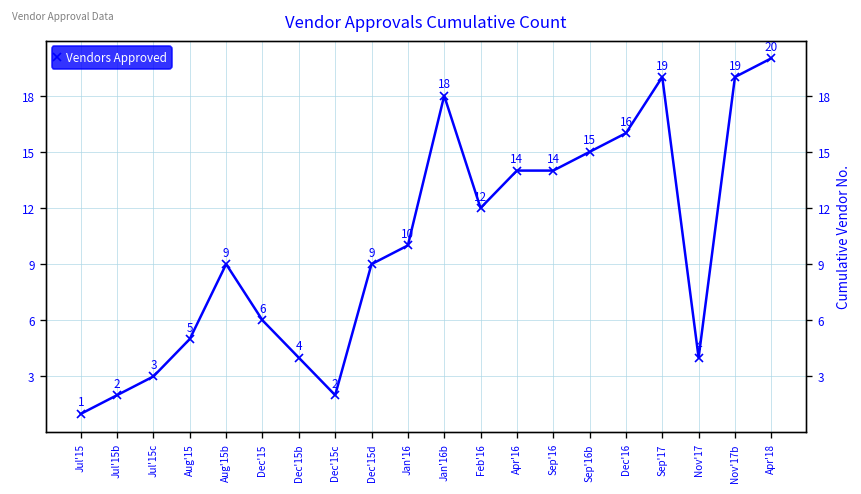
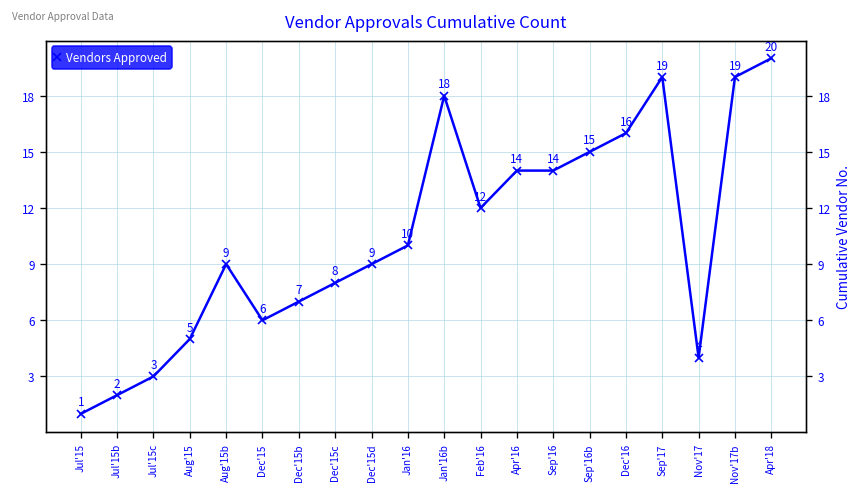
  {
    "Jul'15": 1,
    "Jul'15b": 2,
    "Jul'15c": 3,
    "Aug'15": 5,
    "Aug'15b": 9,
    "Dec'15": 6,
-   "Dec'15b": 4,
-   "Dec'15c": 2,
+   "Dec'15b": 7,
+   "Dec'15c": 8,
    "Dec'15d": 9,
    "Jan'16": 10,
    "Jan'16b": 18,
    "Feb'16": 12,
    "Apr'16": 14,
    "Sep'16": 14,
    "Sep'16b": 15,
    "Dec'16": 16,
    "Sep'17": 19,
    "Nov'17": 4,
    "Nov'17b": 19,
    "Apr'18": 20
  }
